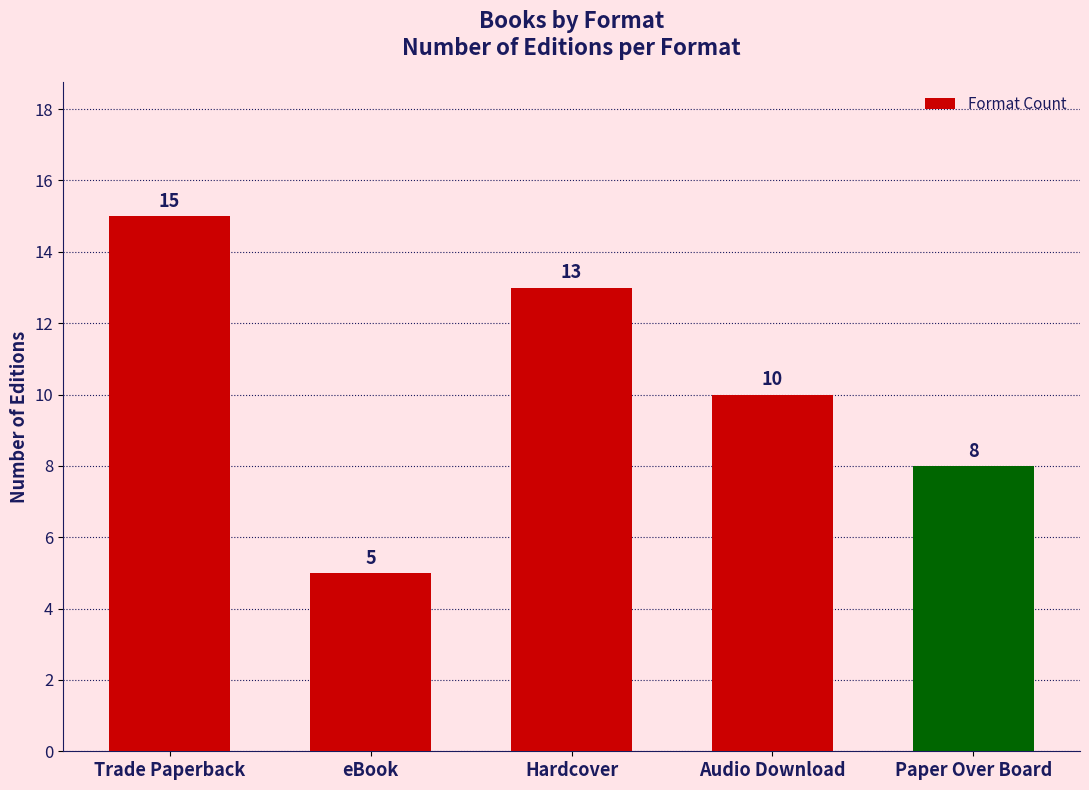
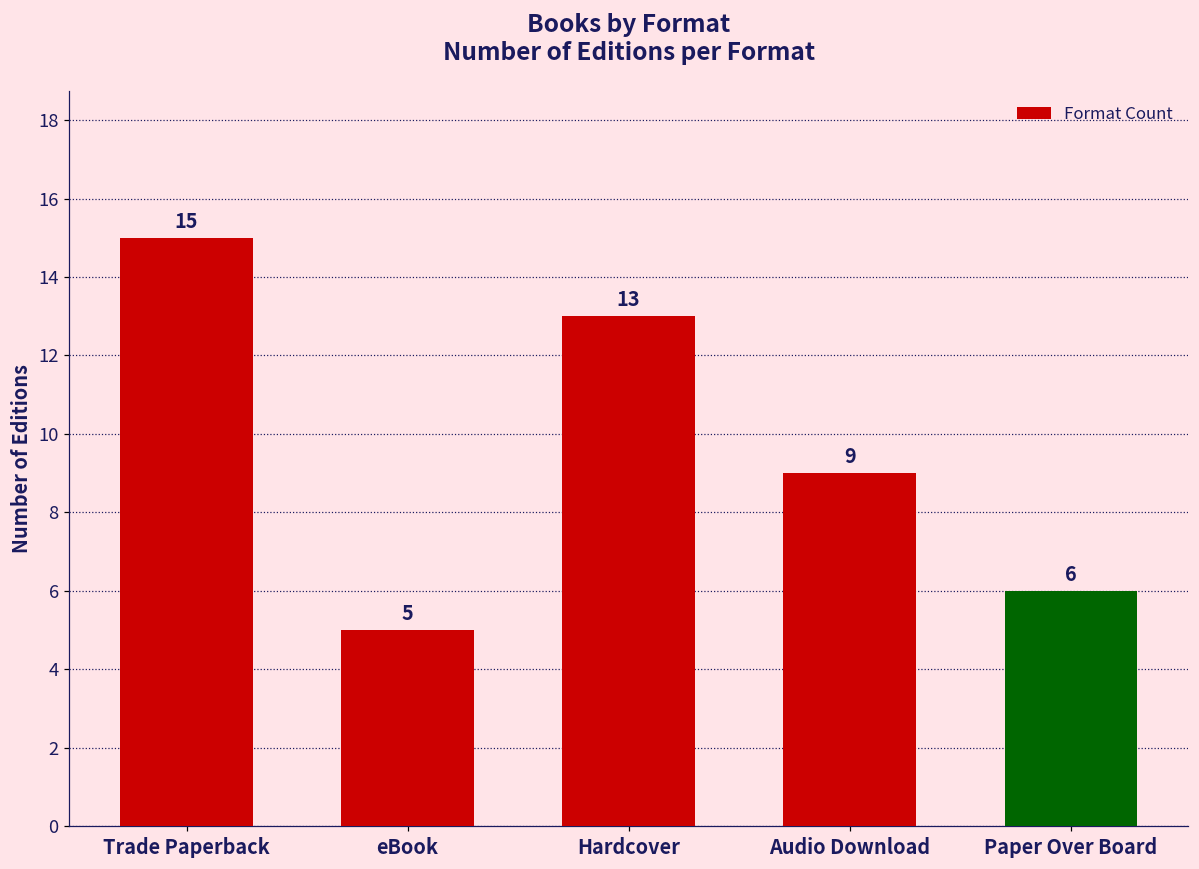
  {
    "Trade Paperback": 15,
    "eBook": 5,
    "Hardcover": 13,
-   "Audio Download": 10,
-   "Paper Over Board": 8
+   "Audio Download": 9,
+   "Paper Over Board": 6
  }
